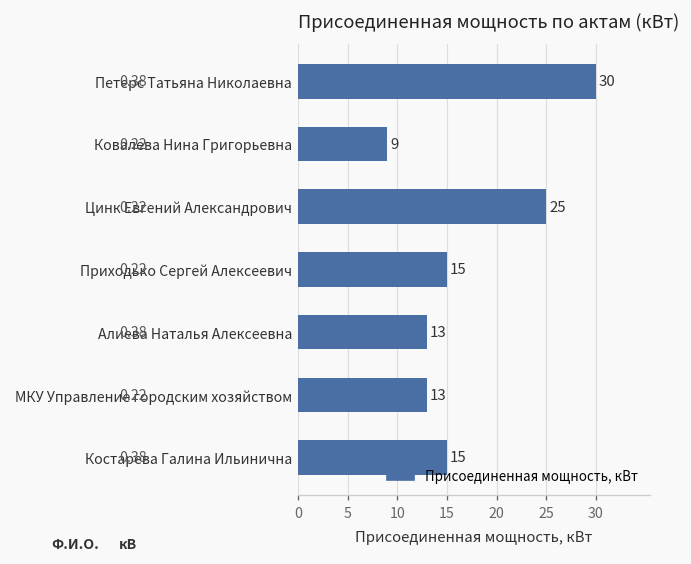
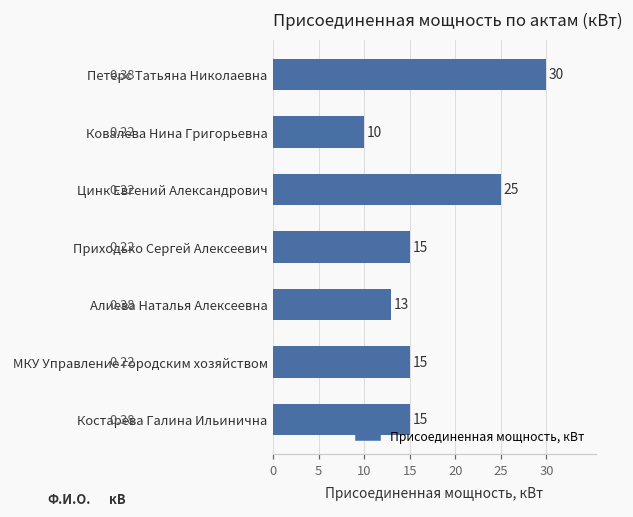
  {
    "Петерс Татьяна Николаевна": 30,
-   "Ковалева Нина Григорьевна": 9,
+   "Ковалева Нина Григорьевна": 10,
    "Цинк Евгений Александрович": 25,
    "Приходько Сергей Алексеевич": 15,
    "Алиева Наталья Алексеевна": 13,
-   "МКУ Управление городским хозяйством": 13,
+   "МКУ Управление городским хозяйством": 15,
    "Костарева Галина Ильинична": 15
  }
